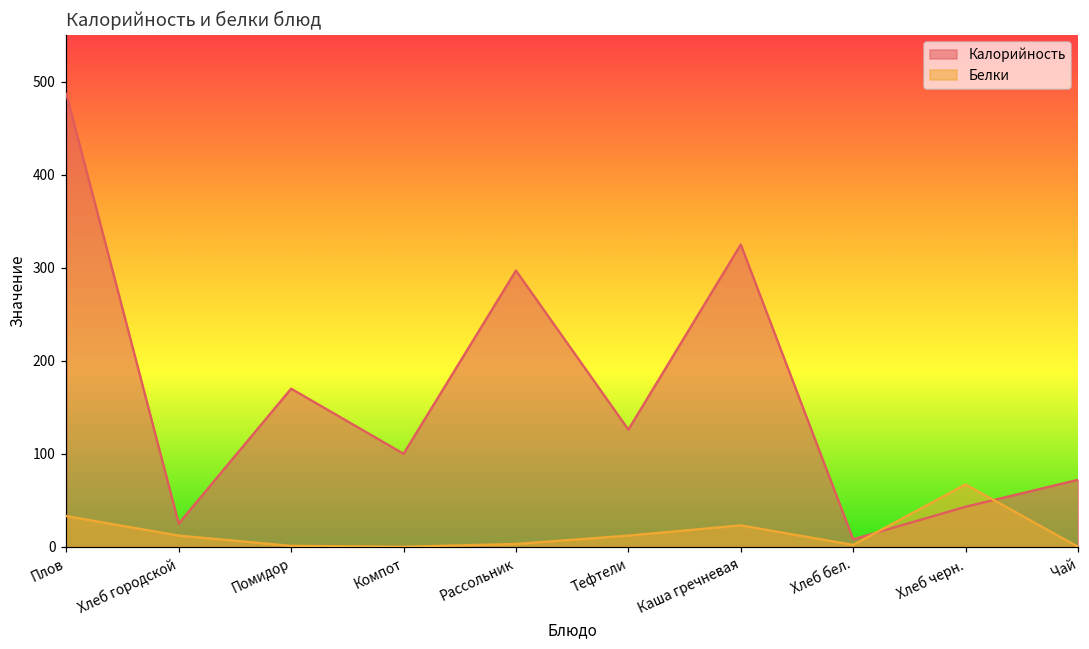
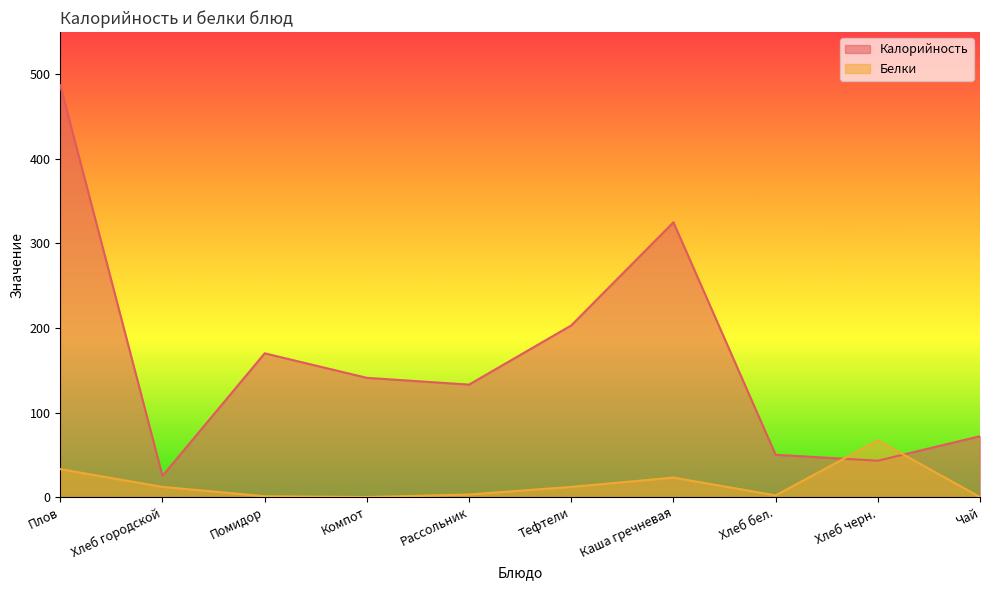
  {
    "Калорийность": {
      "Плов": 490,
      "Хлеб городской": 30,
      "Помидор": 170,
-     "Компот": 100,
-     "Рассольник": 300,
-     "Тефтели": 130,
+     "Компот": 140,
+     "Рассольник": 130,
+     "Тефтели": 200,
      "Каша гречневая": 330,
-     "Хлеб бел.": 10,
+     "Хлеб бел.": 50,
      "Хлеб черн.": 40,
      "Чай": 70
    },
    "Белки": {
      "Плов": 30,
      "Хлеб городской": 10,
      "Помидор": 0,
      "Компот": 0,
      "Рассольник": 0,
      "Тефтели": 10,
      "Каша гречневая": 20,
      "Хлеб бел.": 0,
      "Хлеб черн.": 70,
      "Чай": 0
    }
  }
